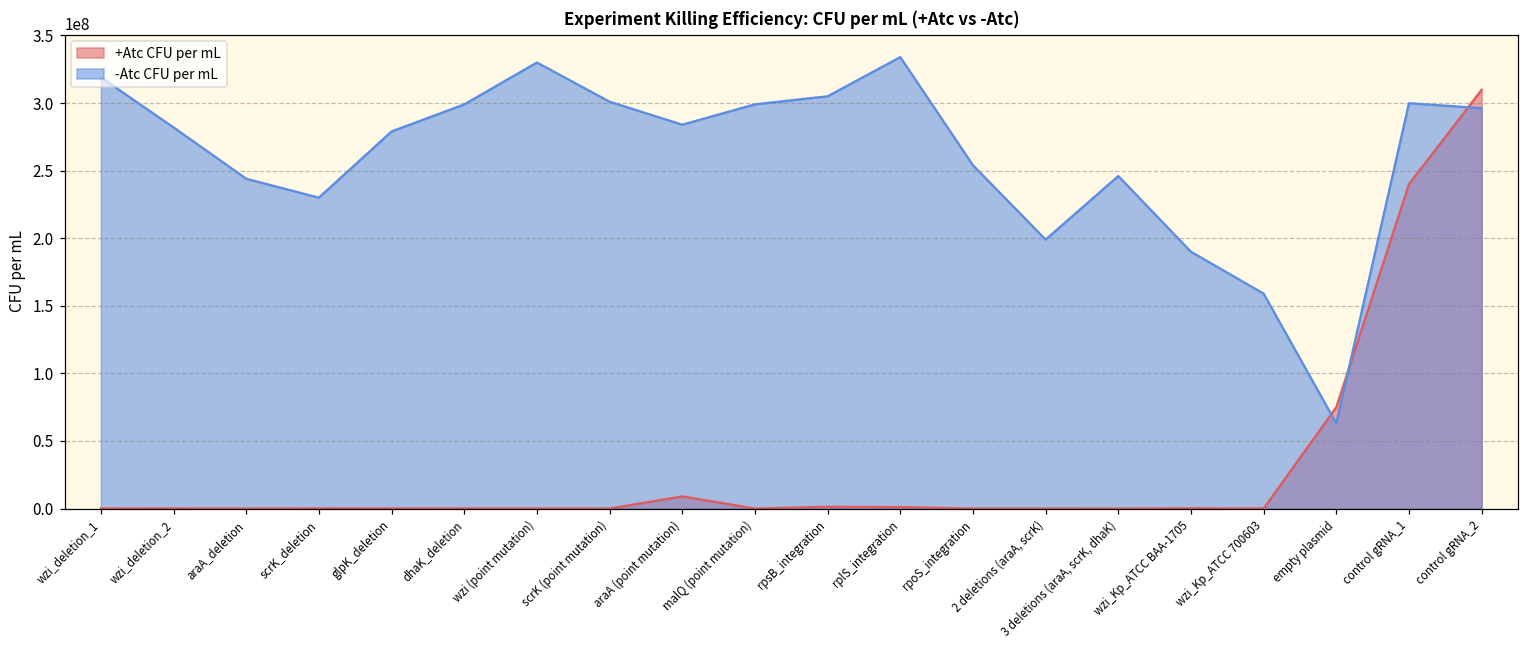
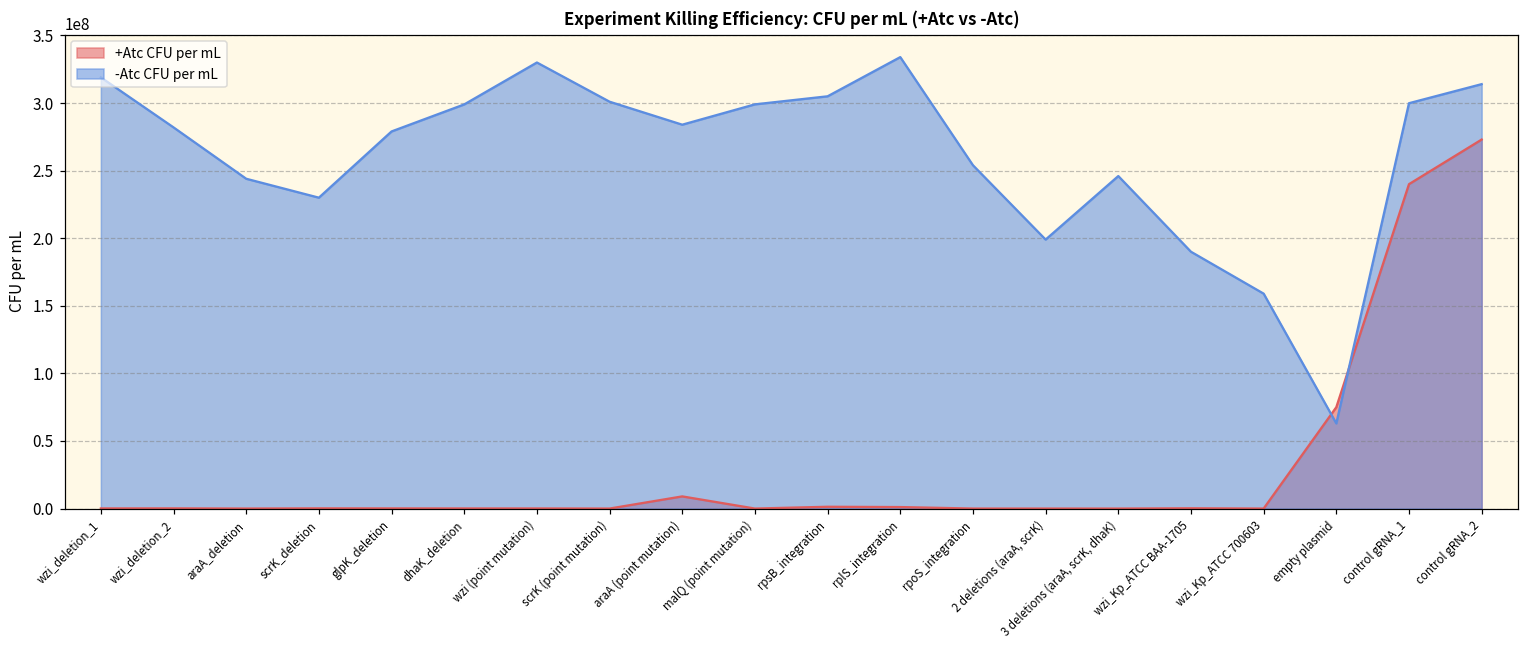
  {
    "+Atc CFU per mL": {
      "wzi_deletion_1": 0,
      "wzi_deletion_2": 0,
      "araA_deletion": 0,
      "scrK_deletion": 0,
      "glpK_deletion": 0,
      "dhaK_deletion": 0,
      "wzi (point mutation)": 0,
      "scrK (point mutation)": 0,
      "araA (point mutation)": 9000000,
      "malQ (point mutation)": 0,
      "rpsB_integration": 1000000,
      "rplS_integration": 1000000,
      "rpoS_integration": 0,
      "2 deletions (araA, scrK)": 0,
      "3 deletions (araA, scrK, dhaK)": 0,
      "wzi_Kp_ATCC BAA-1705": 0,
      "wzi_Kp_ATCC 700603": 0,
      "empty plasmid": 75000000,
      "control gRNA_1": 240000000,
-     "control gRNA_2": 310000000
+     "control gRNA_2": 273000000
    },
    "-Atc CFU per mL": {
      "wzi_deletion_2": 282000000,
      "araA_deletion": 244000000,
      "scrK_deletion": 230000000,
      "glpK_deletion": 279000000,
      "dhaK_deletion": 299000000,
      "wzi (point mutation)": 330000000,
      "scrK (point mutation)": 301000000,
      "araA (point mutation)": 284000000,
      "malQ (point mutation)": 299000000,
      "rpsB_integration": 305000000,
      "rplS_integration": 334000000,
      "rpoS_integration": 254000000,
      "2 deletions (araA, scrK)": 199000000,
      "3 deletions (araA, scrK, dhaK)": 246000000,
      "wzi_Kp_ATCC BAA-1705": 190000000,
      "wzi_Kp_ATCC 700603": 159000000,
      "empty plasmid": 63000000,
      "control gRNA_1": 300000000,
-     "control gRNA_2": 296000000
+     "control gRNA_2": 314000000
    }
  }
